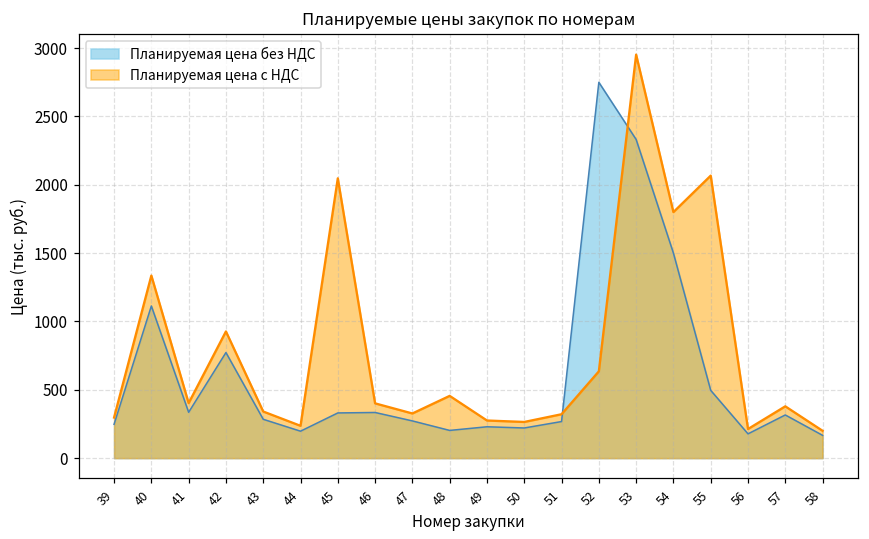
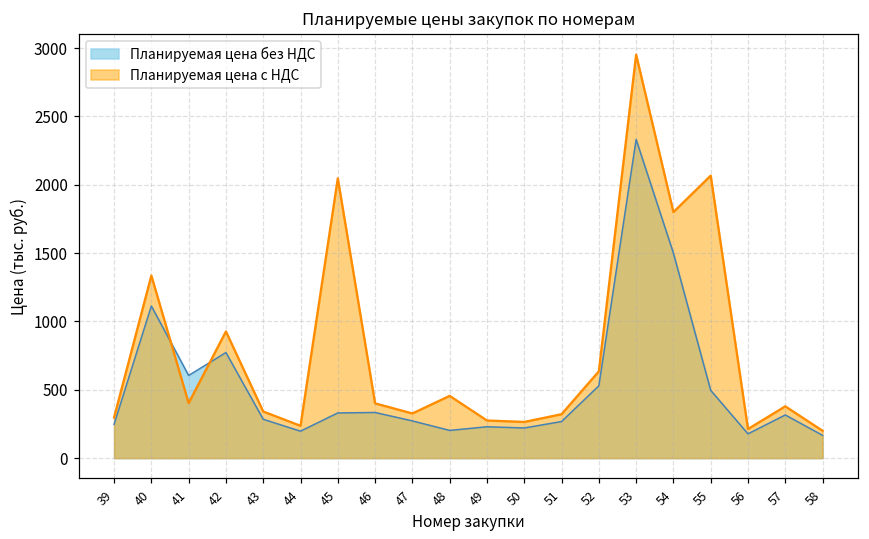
  {
    "Планируемая цена без НДС": {
      "39": 250,
      "40": 1110,
-     "41": 340,
+     "41": 600,
      "42": 770,
      "43": 280,
      "44": 200,
      "45": 330,
      "46": 330,
      "47": 270,
      "48": 200,
      "49": 230,
      "50": 220,
      "51": 270,
-     "52": 2750,
+     "52": 530,
      "53": 2330,
      "54": 1500,
      "55": 500,
      "56": 180,
      "57": 320,
      "58": 170
    },
    "Планируемая цена с НДС": {
      "39": 300,
      "40": 1340,
      "41": 400,
      "42": 930,
      "43": 340,
      "44": 240,
      "45": 2050,
      "46": 400,
      "47": 330,
      "48": 460,
      "49": 280,
      "50": 260,
      "51": 320,
      "52": 630,
      "53": 2950,
      "54": 1800,
      "55": 2070,
      "56": 210,
      "57": 380,
      "58": 200
    }
  }
